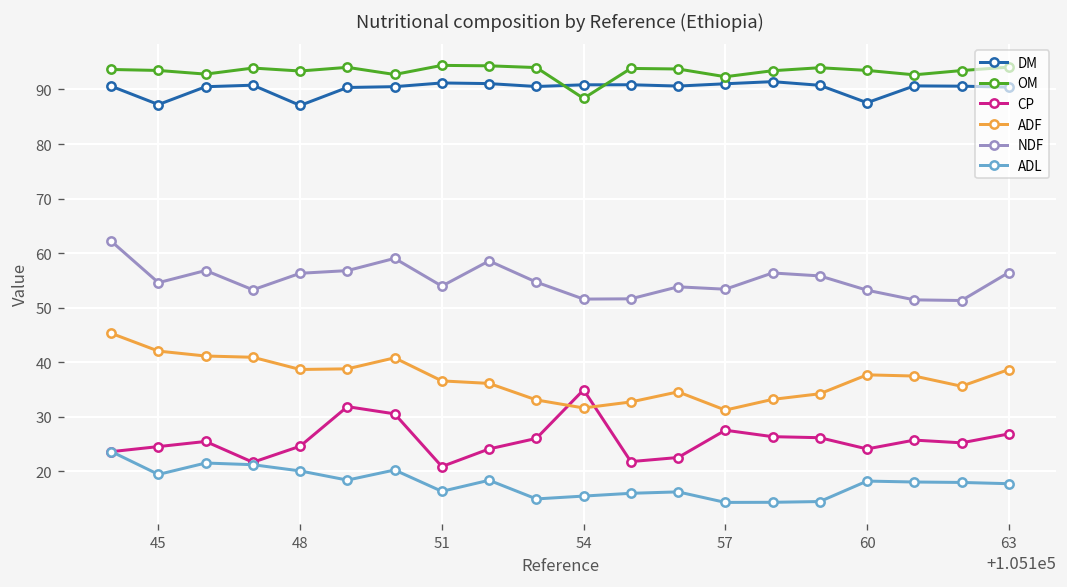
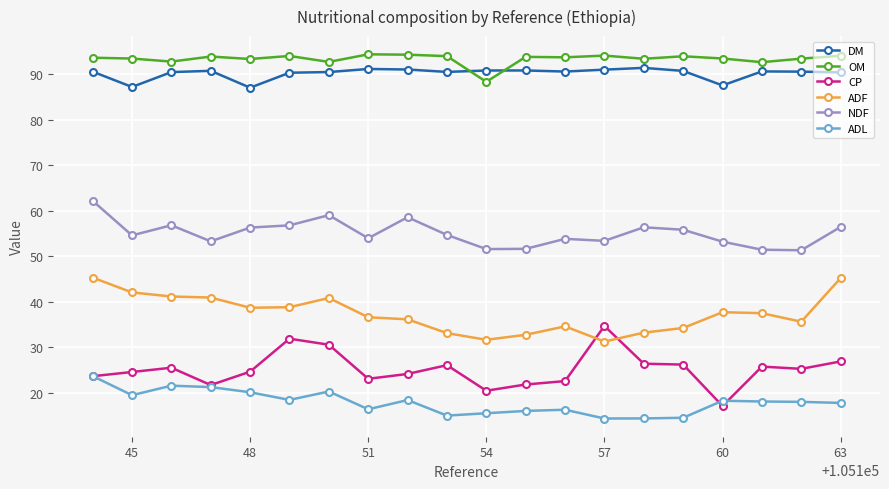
  {
    "DM": {
      "45": 87,
      "48": 87,
      "51": 91,
      "54": 91,
      "57": 91,
      "60": 88
    },
    "OM": {
      "45": 93,
      "48": 93,
      "51": 94,
      "54": 88,
-     "57": 92,
+     "57": 94,
      "60": 94
    },
    "CP": {
      "45": 25,
      "48": 25,
-     "51": 21,
-     "54": 35,
-     "57": 28,
-     "60": 24,
+     "51": 23,
+     "54": 20,
+     "57": 35,
+     "60": 17,
      "63": 27
    },
    "ADF": {
      "45": 42,
      "48": 39,
      "51": 37,
      "54": 32,
      "57": 31,
      "60": 38,
-     "63": 39
+     "63": 45
    }
  }
